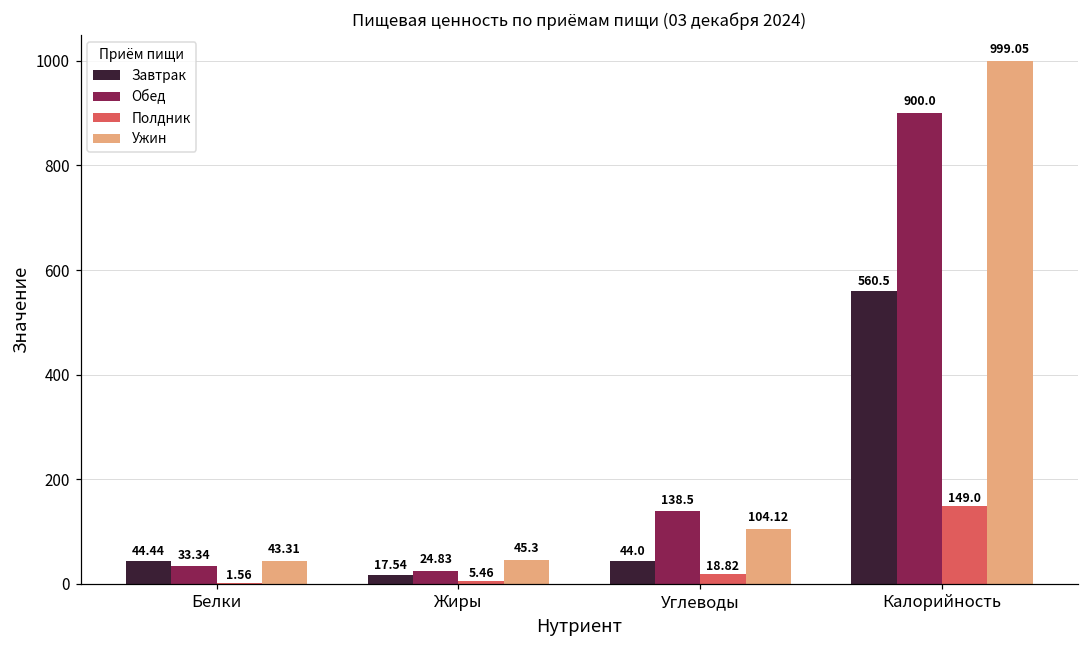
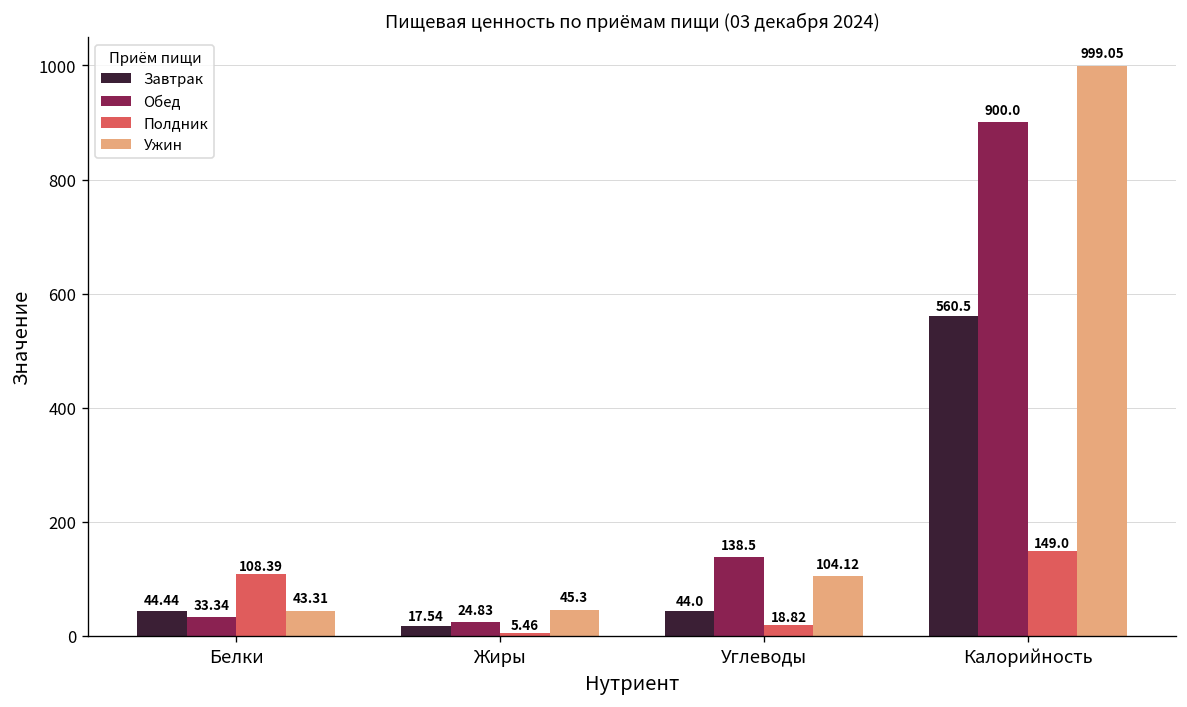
  {
    "Завтрак": {
      "Белки": 44.44,
      "Жиры": 17.54,
      "Углеводы": 44.0,
      "Калорийность": 560.5
    },
    "Обед": {
      "Белки": 33.34,
      "Жиры": 24.83,
      "Углеводы": 138.5,
      "Калорийность": 900.0
    },
    "Полдник": {
-     "Белки": 1.56,
+     "Белки": 108.39,
      "Жиры": 5.46,
      "Углеводы": 18.82,
      "Калорийность": 149.0
    },
    "Ужин": {
      "Белки": 43.31,
      "Жиры": 45.3,
      "Углеводы": 104.12,
      "Калорийность": 999.05
    }
  }
